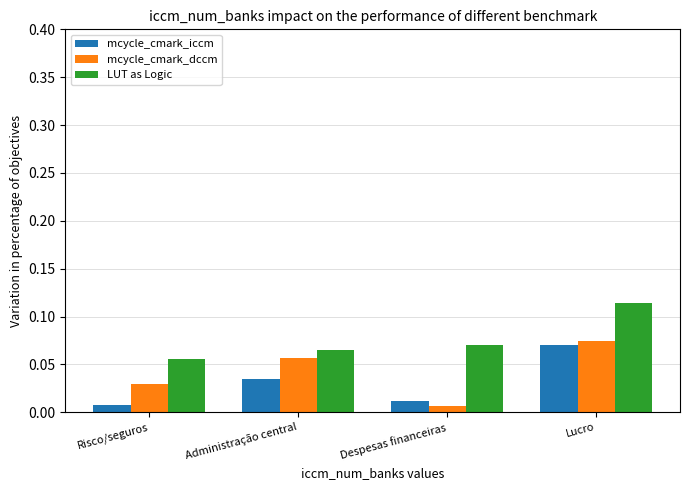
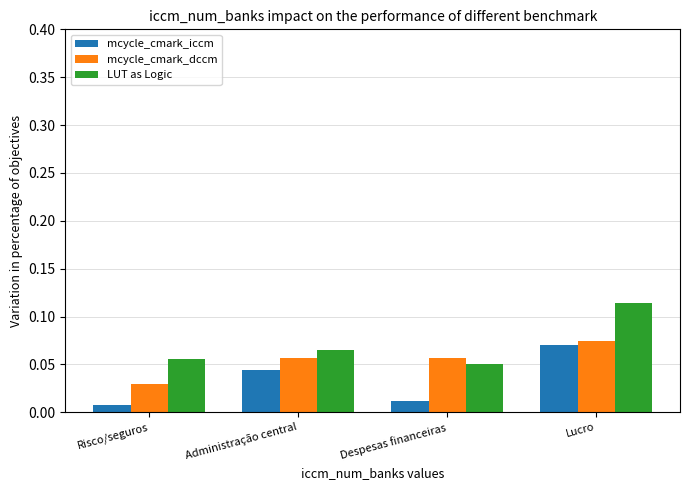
  {
    "mcycle_cmark_iccm": {
      "Risco/seguros": 0.01,
-     "Administração central": 0.035,
+     "Administração central": 0.044,
      "Despesas financeiras": 0.01,
      "Lucro": 0.07
    },
    "mcycle_cmark_dccm": {
      "Risco/seguros": 0.03,
      "Administração central": 0.06,
-     "Despesas financeiras": 0.01,
+     "Despesas financeiras": 0.06,
      "Lucro": 0.07
    },
    "LUT as Logic": {
      "Risco/seguros": 0.06,
      "Administração central": 0.06,
-     "Despesas financeiras": 0.07,
+     "Despesas financeiras": 0.05,
      "Lucro": 0.11
    }
  }
